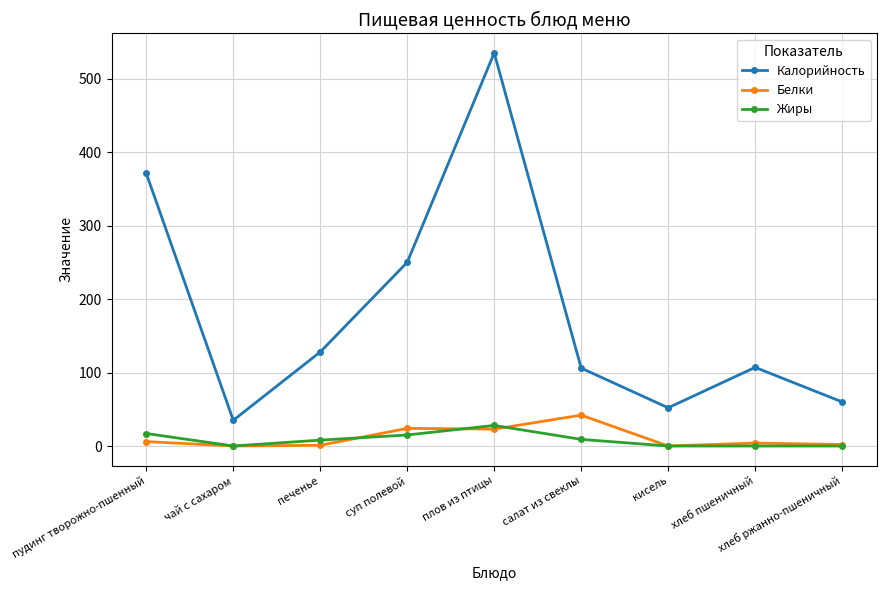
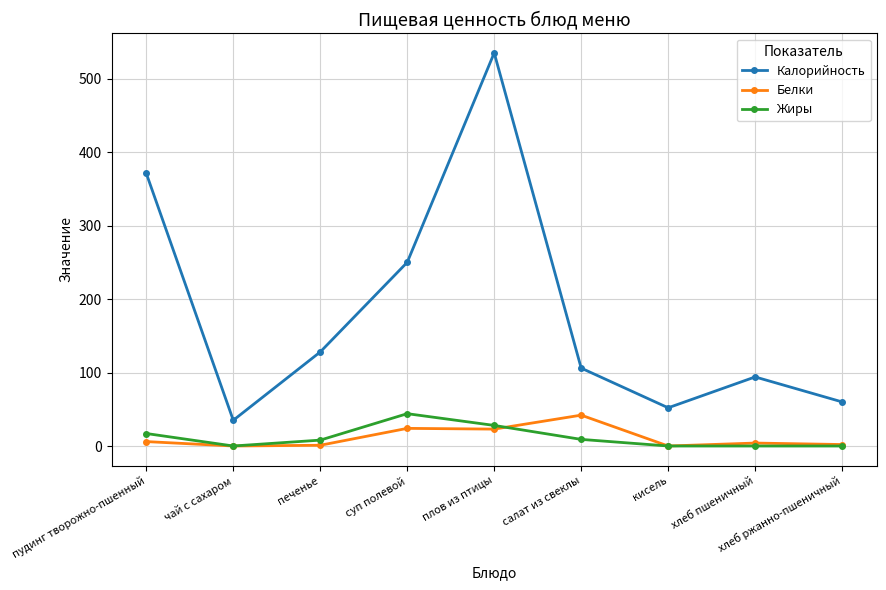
  {
    "Калорийность": {
      "пудинг творожно-пшенный": 370,
      "чай с сахаром": 40,
      "печенье": 130,
      "суп полевой": 250,
      "плов из птицы": 540,
      "салат из свеклы": 110,
      "кисель": 50,
-     "хлеб пшеничный": 110,
+     "хлеб пшеничный": 90,
      "хлеб ржанно-пшеничный": 60
    },
    "Белки": {
      "пудинг творожно-пшенный": 10,
      "печенье": 0,
      "суп полевой": 20,
      "плов из птицы": 20,
      "салат из свеклы": 40,
      "хлеб пшеничный": 0
    },
    "Жиры": {
      "пудинг творожно-пшенный": 20,
      "печенье": 10,
-     "суп полевой": 20,
+     "суп полевой": 40,
      "плов из птицы": 30,
      "салат из свеклы": 10,
      "хлеб пшеничный": 0
    }
  }
